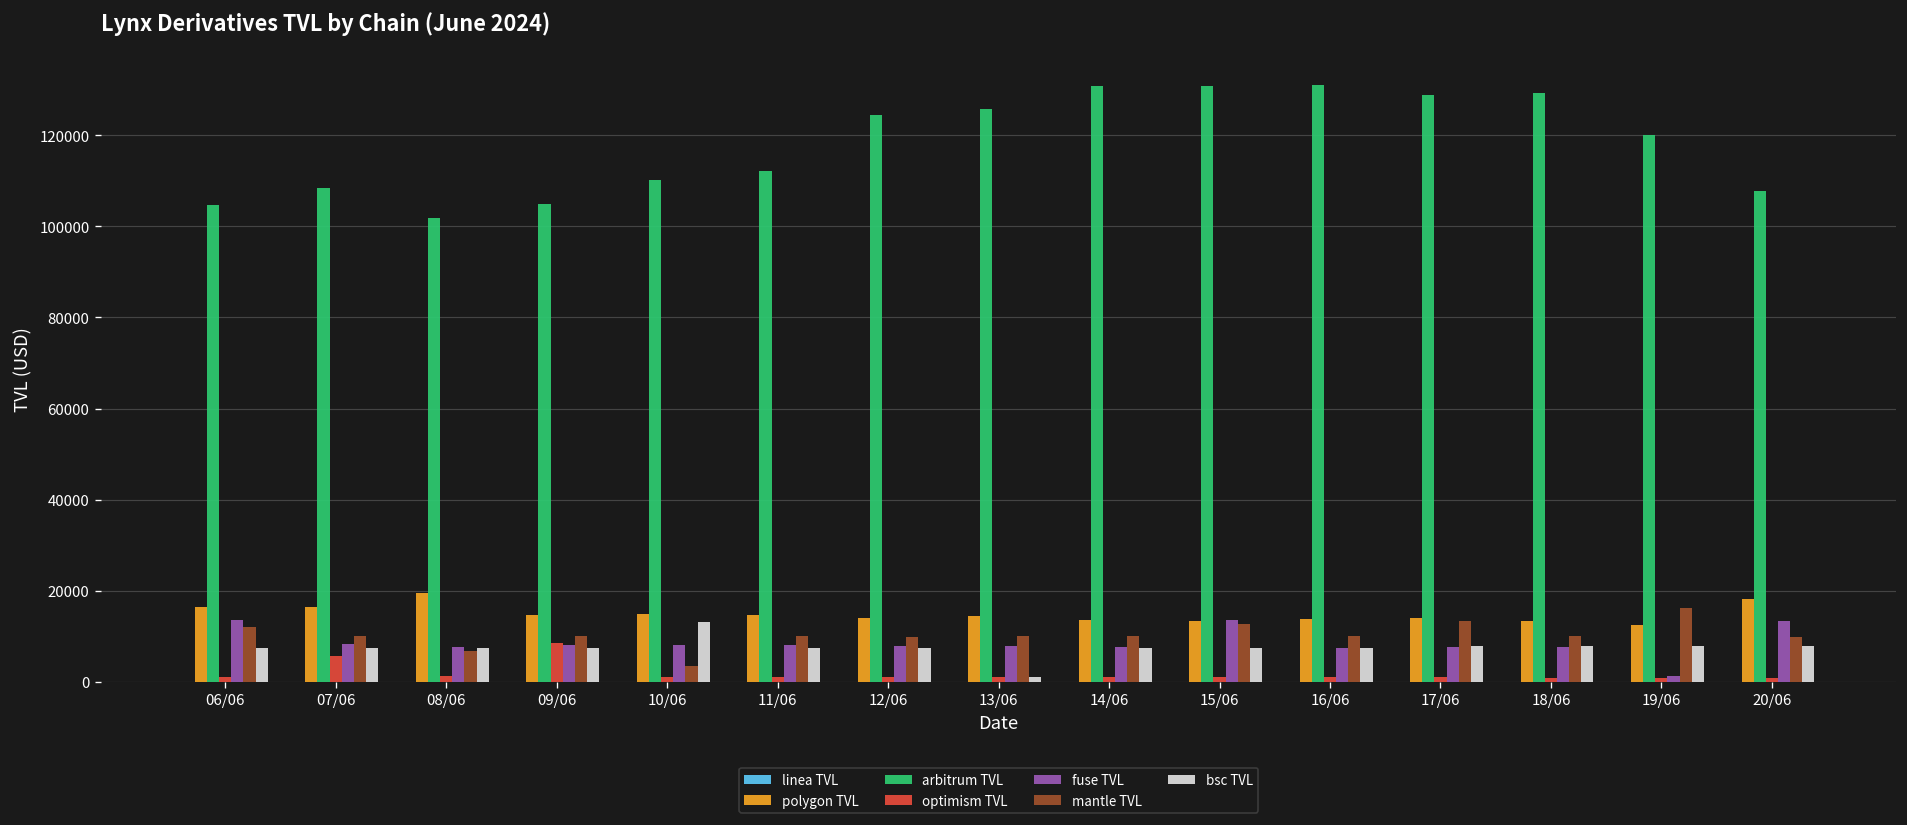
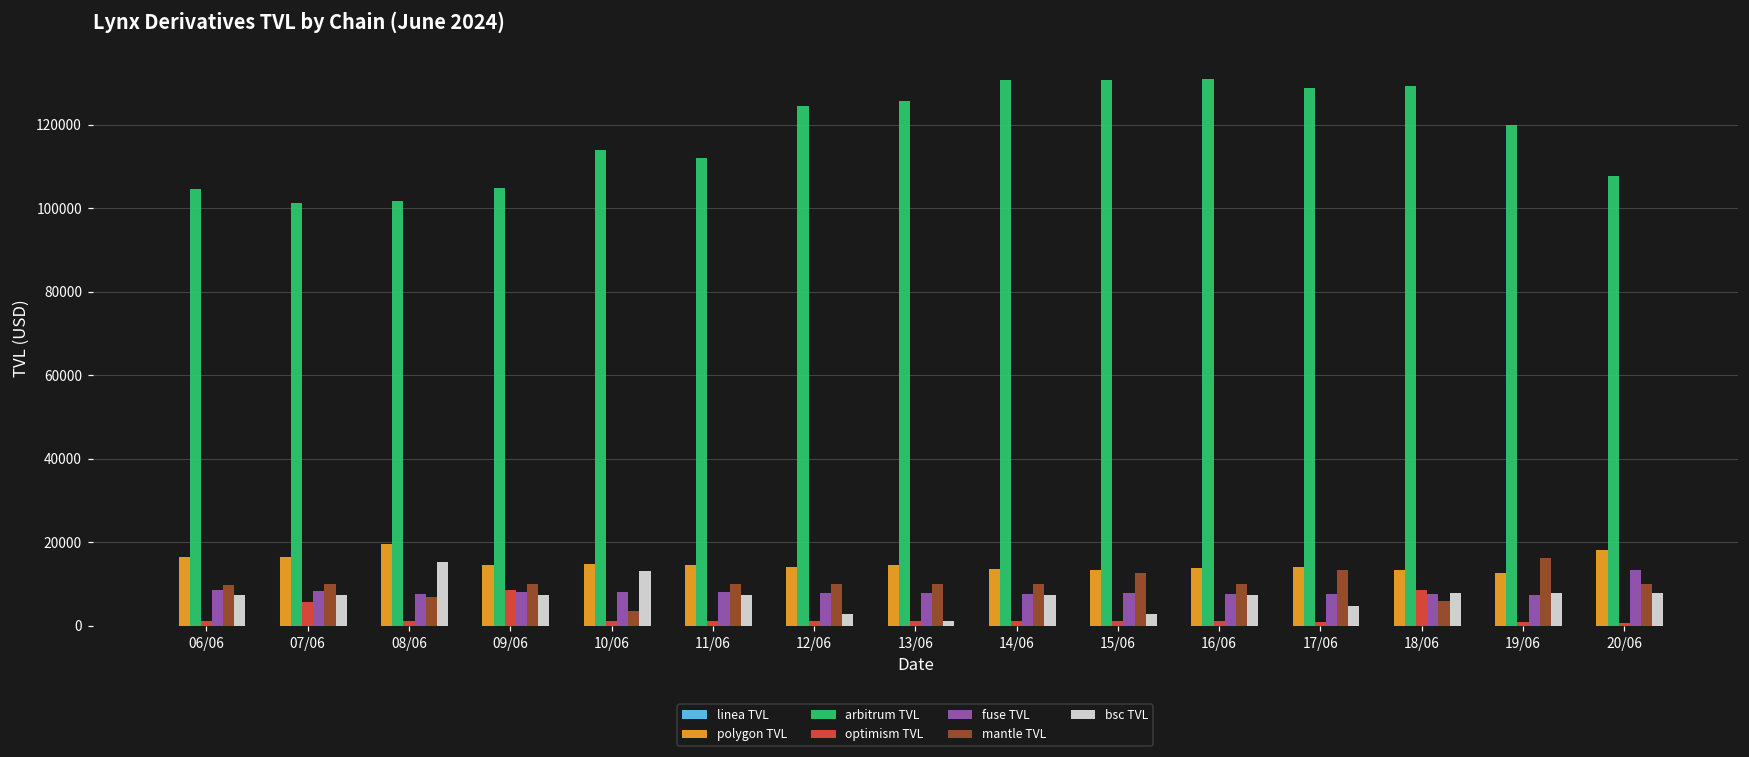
  {
    "linea TVL": {
      "06/06": 0,
      "07/06": 0,
      "08/06": 0,
      "09/06": 0,
      "10/06": 0,
      "11/06": 0,
      "12/06": 0,
      "13/06": 0,
      "14/06": 0,
      "15/06": 0,
      "16/06": 0,
      "17/06": 0,
      "18/06": 0,
      "19/06": 0,
      "20/06": 0
    },
    "polygon TVL": {
      "06/06": 16000,
      "07/06": 16000,
      "08/06": 20000,
      "09/06": 15000,
      "10/06": 15000,
      "11/06": 15000,
      "12/06": 14000,
      "13/06": 15000,
      "14/06": 14000,
      "15/06": 13000,
      "16/06": 14000,
      "17/06": 14000,
      "18/06": 13000,
      "19/06": 13000,
      "20/06": 18000
    },
    "arbitrum TVL": {
      "06/06": 105000,
-     "07/06": 109000,
+     "07/06": 101000,
      "08/06": 102000,
      "09/06": 105000,
-     "10/06": 110000,
+     "10/06": 114000,
      "11/06": 112000,
      "12/06": 124000,
      "13/06": 126000,
      "14/06": 131000,
      "15/06": 131000,
      "16/06": 131000,
      "17/06": 129000,
      "18/06": 129000,
      "19/06": 120000,
      "20/06": 108000
    },
    "optimism TVL": {
      "06/06": 1000,
      "07/06": 6000,
      "08/06": 1000,
      "09/06": 8000,
      "10/06": 1000,
      "11/06": 1000,
      "12/06": 1000,
      "13/06": 1000,
      "14/06": 1000,
      "15/06": 1000,
      "16/06": 1000,
      "17/06": 1000,
-     "18/06": 1000,
+     "18/06": 8000,
      "19/06": 1000,
      "20/06": 1000
    },
    "fuse TVL": {
-     "06/06": 14000,
+     "06/06": 9000,
      "07/06": 8000,
      "08/06": 8000,
      "09/06": 8000,
      "10/06": 8000,
      "11/06": 8000,
      "12/06": 8000,
      "13/06": 8000,
      "14/06": 8000,
-     "15/06": 14000,
+     "15/06": 8000,
      "16/06": 8000,
      "17/06": 8000,
      "18/06": 8000,
-     "19/06": 1000,
+     "19/06": 7000,
      "20/06": 13000
    },
    "mantle TVL": {
-     "06/06": 12000,
+     "06/06": 10000,
      "07/06": 10000,
      "08/06": 7000,
      "09/06": 10000,
      "10/06": 3000,
      "11/06": 10000,
      "12/06": 10000,
      "13/06": 10000,
      "14/06": 10000,
      "15/06": 13000,
      "16/06": 10000,
      "17/06": 13000,
-     "18/06": 10000,
+     "18/06": 6000,
      "19/06": 16000,
      "20/06": 10000
    },
    "bsc TVL": {
      "06/06": 7000,
      "07/06": 7000,
-     "08/06": 7000,
+     "08/06": 15000,
      "09/06": 7000,
      "10/06": 13000,
      "11/06": 7000,
-     "12/06": 7000,
+     "12/06": 3000,
      "13/06": 1000,
      "14/06": 7000,
-     "15/06": 7000,
+     "15/06": 3000,
      "16/06": 7000,
-     "17/06": 8000,
+     "17/06": 5000,
      "18/06": 8000,
      "19/06": 8000,
      "20/06": 8000
    }
  }
